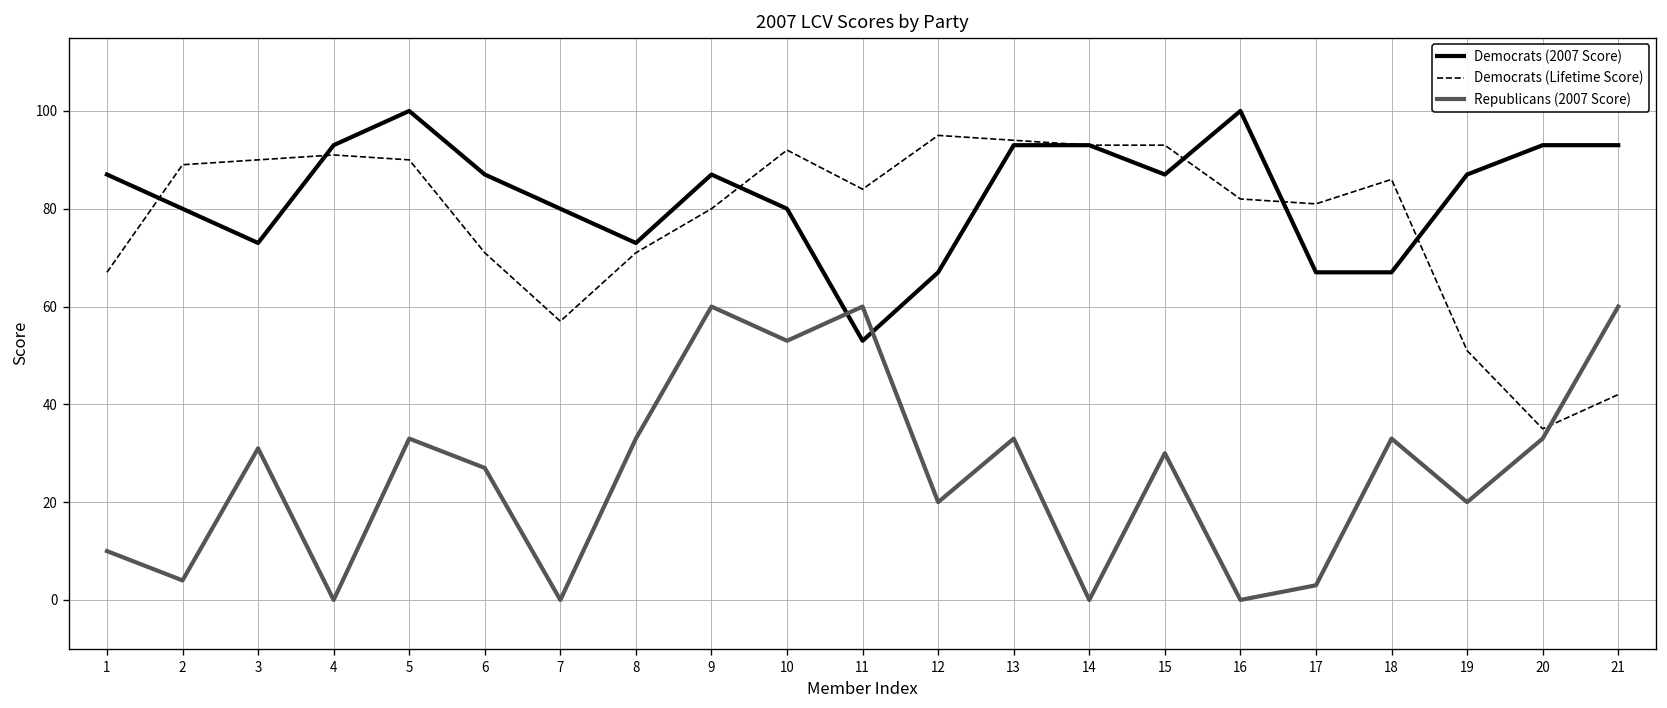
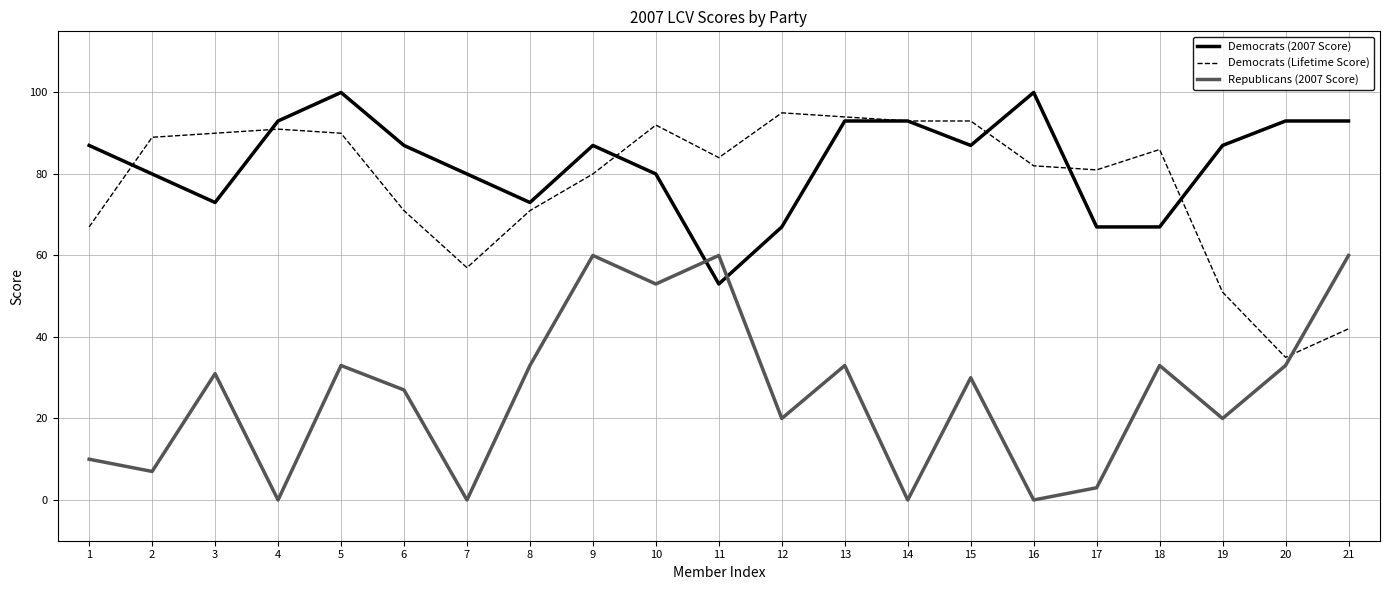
  {
    "Republicans (2007 Score)": {
      "1": 10,
-     "2": 4,
+     "2": 7,
      "3": 31,
      "4": 0,
      "5": 33,
      "6": 27,
      "7": 0,
      "8": 33,
      "9": 60,
      "10": 53,
      "11": 60,
      "12": 20,
      "13": 33,
      "14": 0,
      "15": 30,
      "16": 0,
      "17": 3,
      "18": 33,
      "19": 20,
      "20": 33,
      "21": 60
    }
  }
